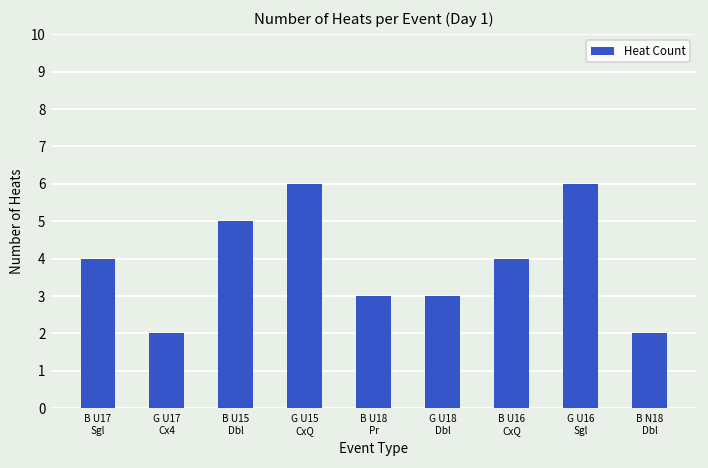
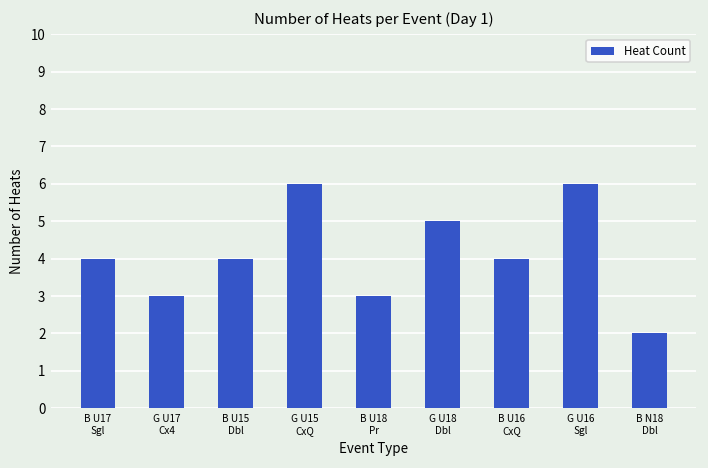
  {
    "B U17 Sgl": 4,
-   "G U17 Cx4": 2,
-   "B U15 Dbl": 5,
+   "G U17 Cx4": 3,
+   "B U15 Dbl": 4,
    "G U15 CxQ": 6,
    "B U18 Pr": 3,
-   "G U18 Dbl": 3,
+   "G U18 Dbl": 5,
    "B U16 CxQ": 4,
    "G U16 Sgl": 6,
    "B N18 Dbl": 2
  }
